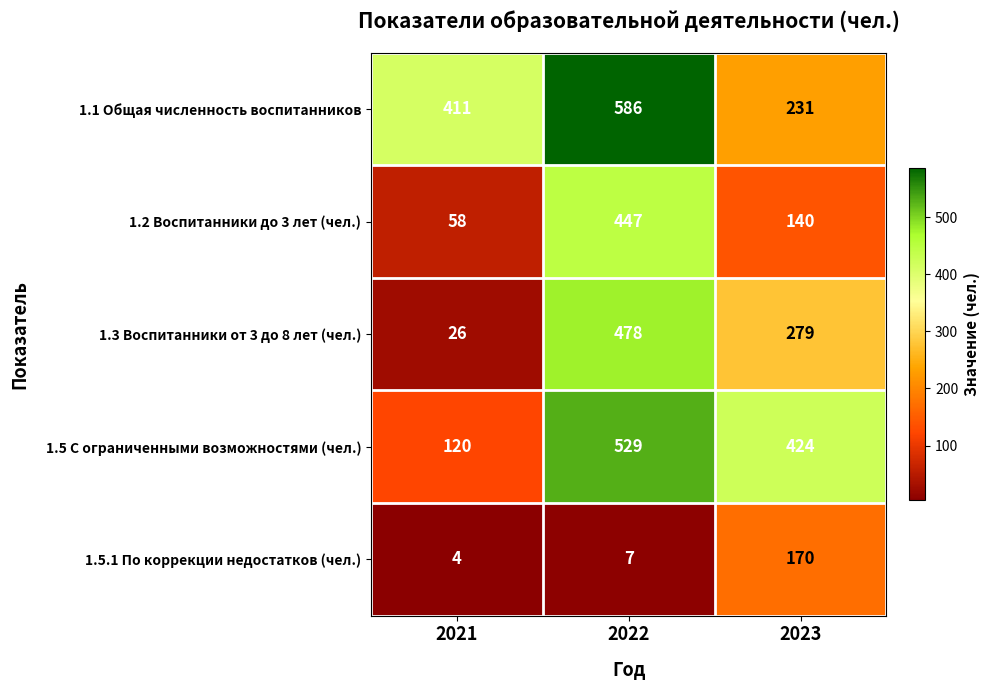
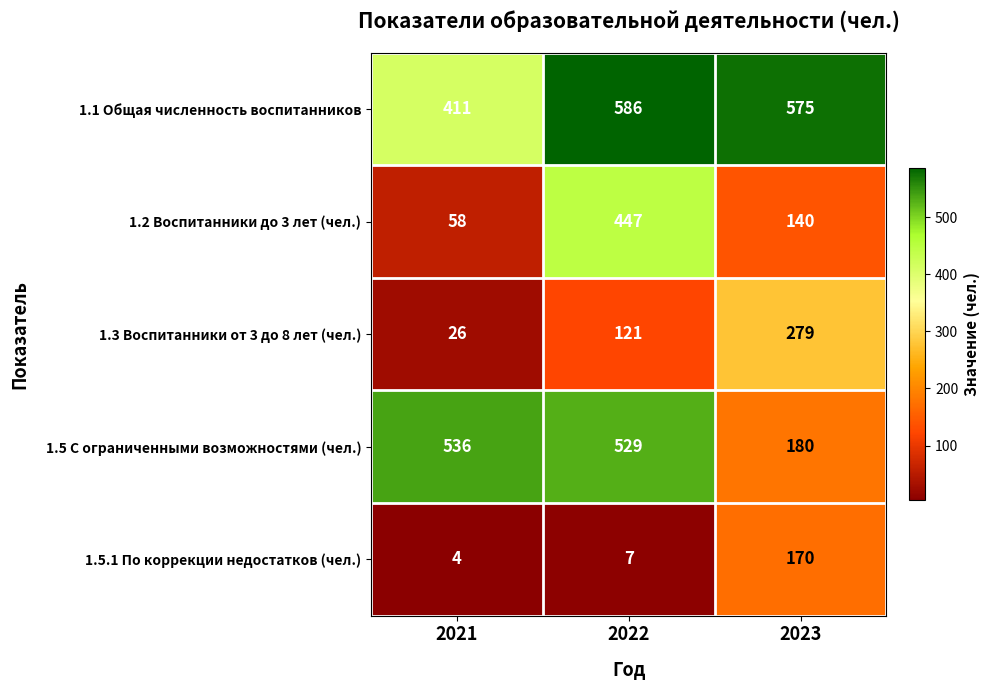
  {
    "1.1 Общая численность воспитанников": {
      "2021": 411,
      "2022": 586,
-     "2023": 231
+     "2023": 575
    },
    "1.2 Воспитанники до 3 лет (чел.)": {
      "2021": 58,
      "2022": 447,
      "2023": 140
    },
    "1.3 Воспитанники от 3 до 8 лет (чел.)": {
      "2021": 26,
-     "2022": 478,
+     "2022": 121,
      "2023": 279
    },
    "1.5 С ограниченными возможностями (чел.)": {
-     "2021": 120,
+     "2021": 536,
      "2022": 529,
-     "2023": 424
+     "2023": 180
    },
    "1.5.1 По коррекции недостатков (чел.)": {
      "2021": 4,
      "2022": 7,
      "2023": 170
    }
  }
